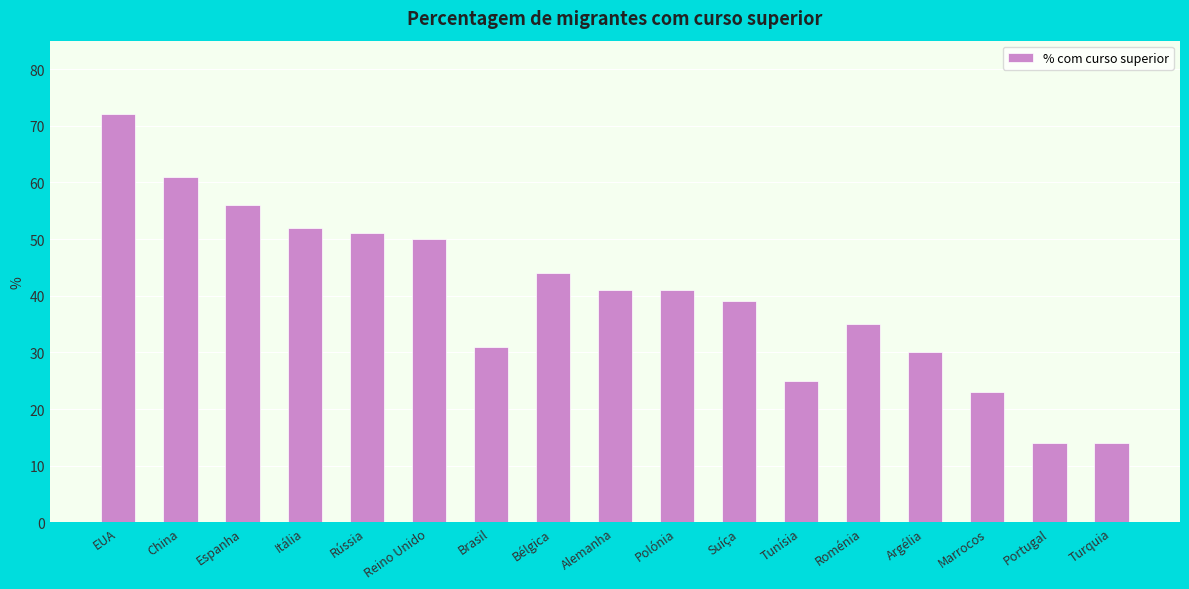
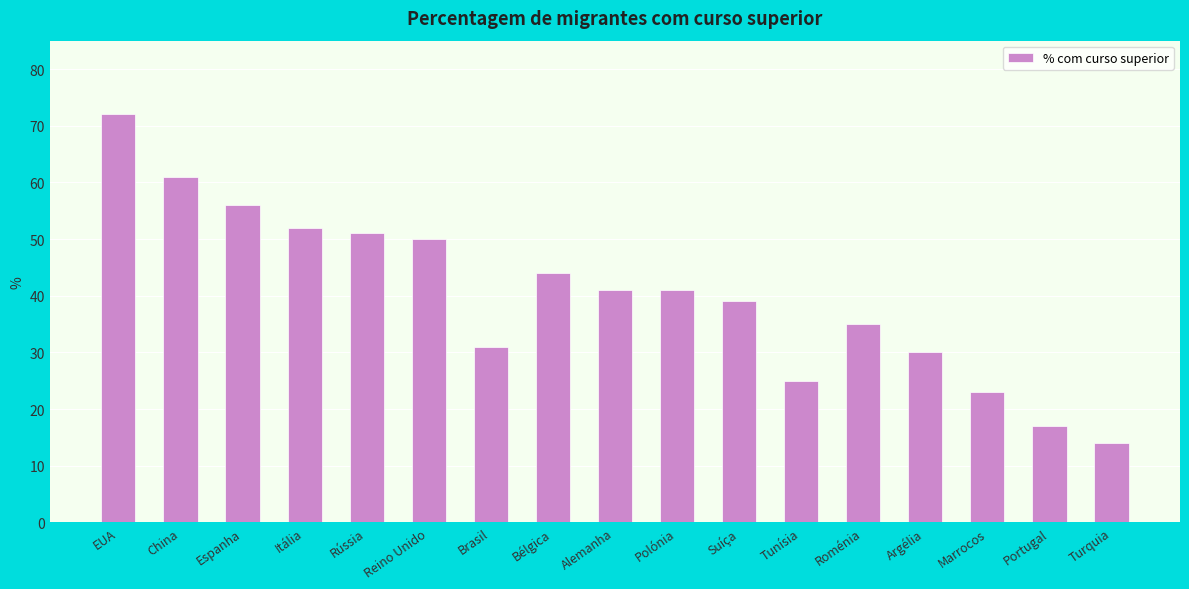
  {
    "EUA": 72,
    "China": 61,
    "Espanha": 56,
    "Itália": 52,
    "Rússia": 51,
    "Reino Unido": 50,
    "Brasil": 31,
    "Bélgica": 44,
    "Alemanha": 41,
    "Polónia": 41,
    "Suíça": 39,
    "Tunísia": 25,
    "Roménia": 35,
    "Argélia": 30,
    "Marrocos": 23,
-   "Portugal": 14,
+   "Portugal": 17,
    "Turquia": 14
  }
